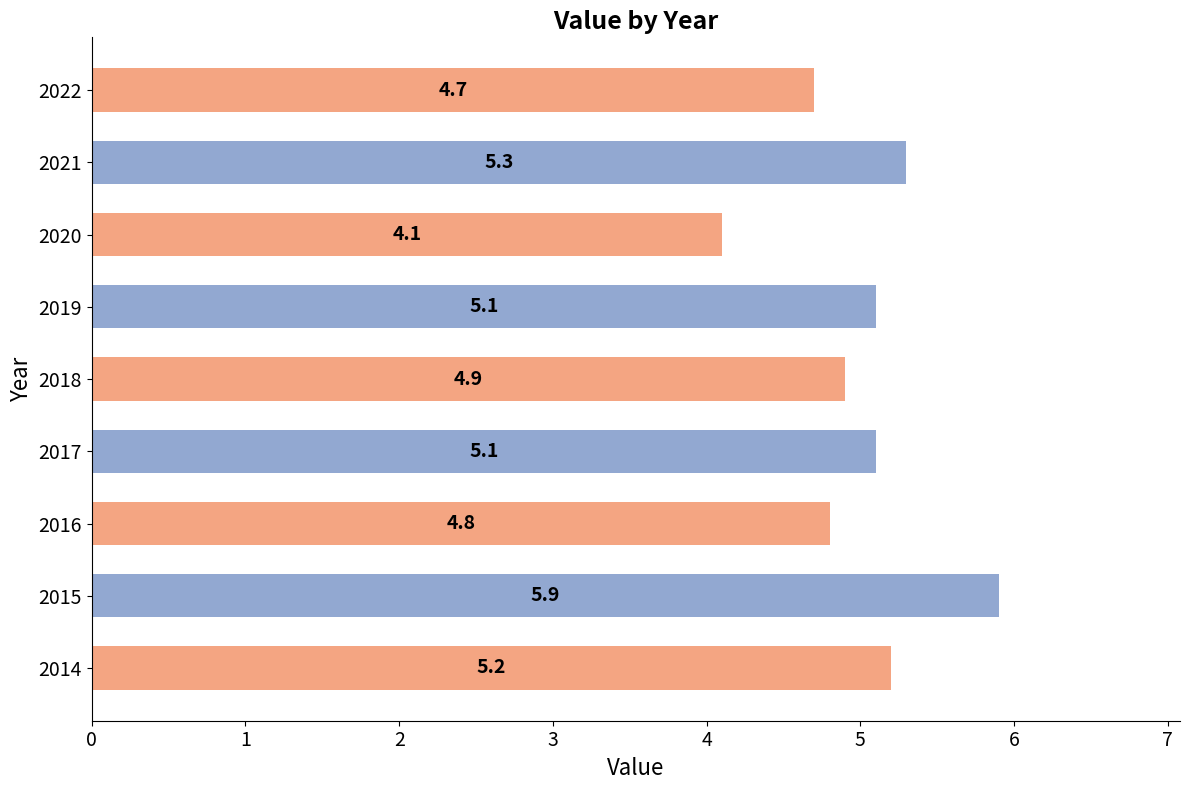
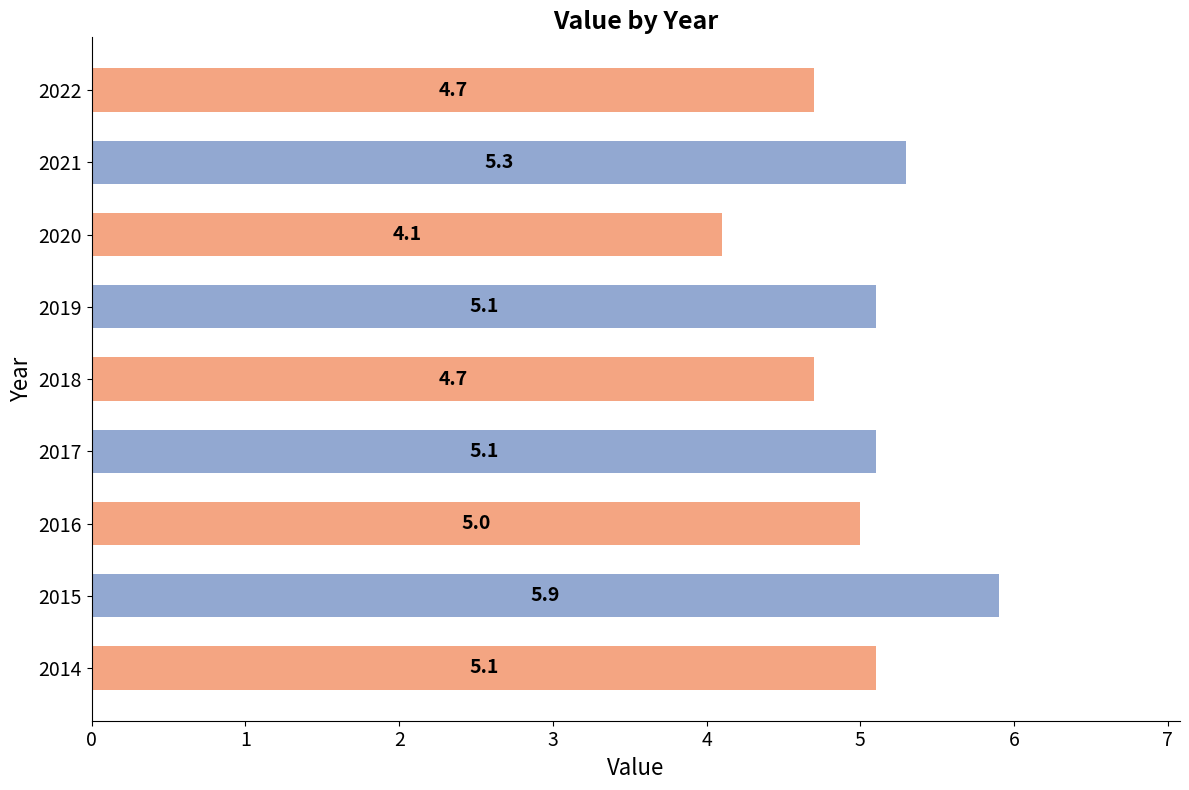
  {
    "2022": 4.7,
    "2021": 5.3,
    "2020": 4.1,
    "2019": 5.1,
-   "2018": 4.9,
+   "2018": 4.7,
    "2017": 5.1,
-   "2016": 4.8,
+   "2016": 5.0,
    "2015": 5.9,
-   "2014": 5.2
+   "2014": 5.1
  }
